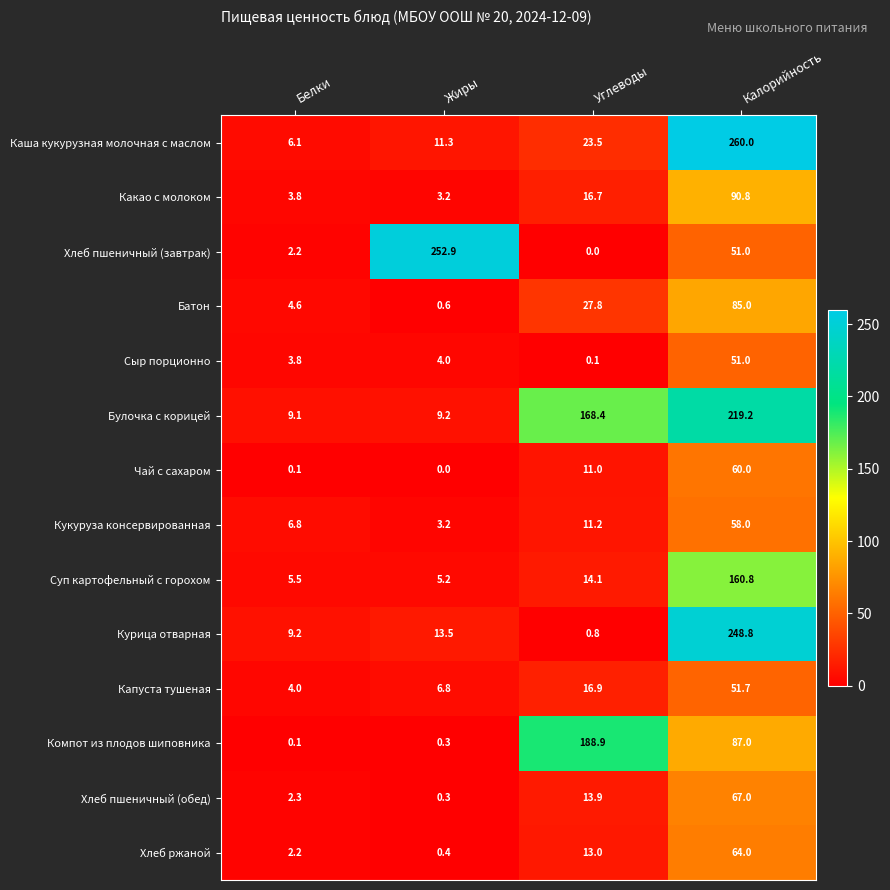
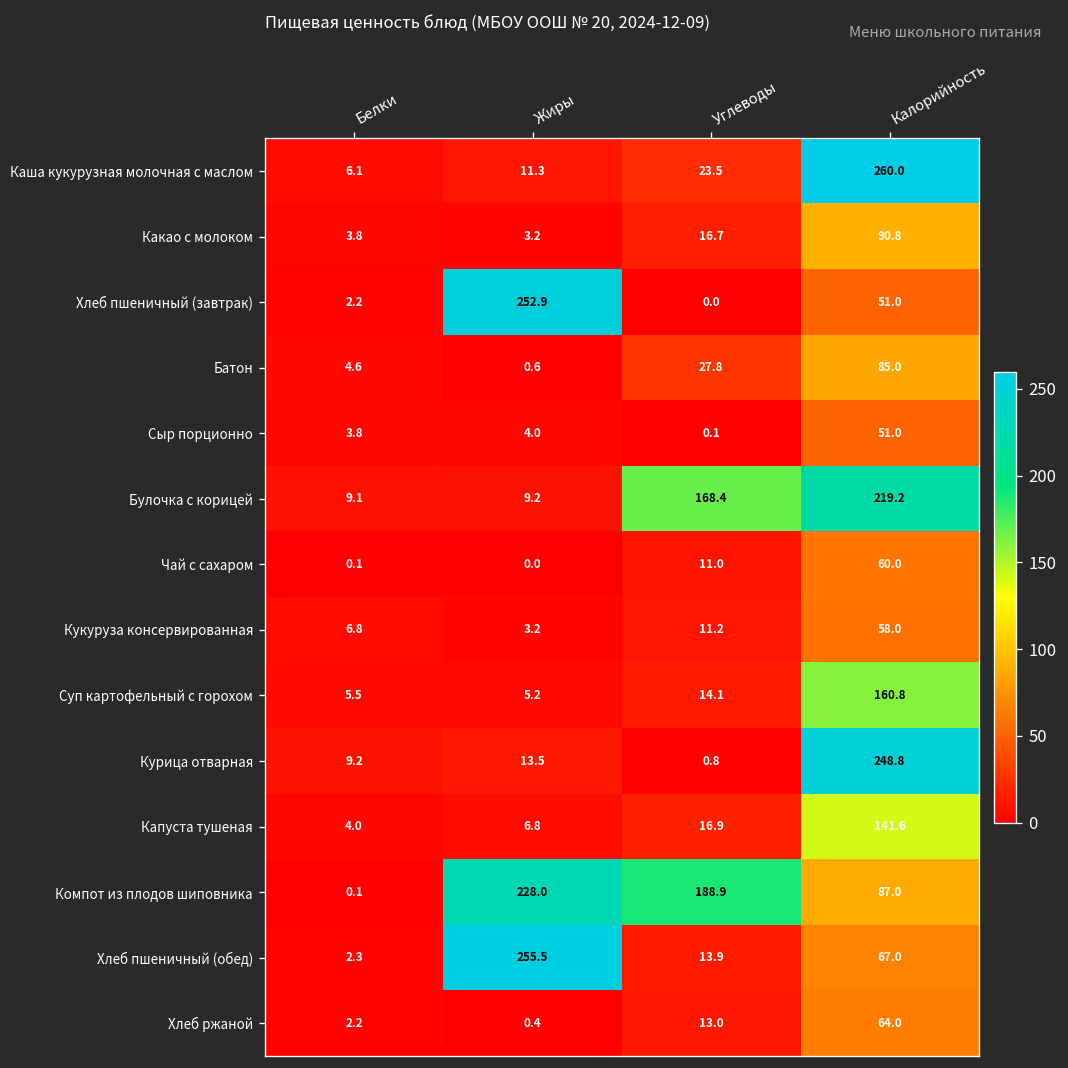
  {
    "Каша кукурузная молочная с маслом": {
      "Белки": 6.1,
      "Жиры": 11.3,
      "Углеводы": 23.5,
      "Калорийность": 260.0
    },
    "Какао с молоком": {
      "Белки": 3.8,
      "Жиры": 3.2,
      "Углеводы": 16.7,
      "Калорийность": 90.8
    },
    "Хлеб пшеничный (завтрак)": {
      "Белки": 2.2,
      "Жиры": 252.9,
      "Углеводы": 0.0,
      "Калорийность": 51.0
    },
    "Батон": {
      "Белки": 4.6,
      "Жиры": 0.6,
      "Углеводы": 27.8,
      "Калорийность": 85.0
    },
    "Сыр порционно": {
      "Белки": 3.8,
      "Жиры": 4.0,
      "Углеводы": 0.1,
      "Калорийность": 51.0
    },
    "Булочка с корицей": {
      "Белки": 9.1,
      "Жиры": 9.2,
      "Углеводы": 168.4,
      "Калорийность": 219.2
    },
    "Чай с сахаром": {
      "Белки": 0.1,
      "Жиры": 0.0,
      "Углеводы": 11.0,
      "Калорийность": 60.0
    },
    "Кукуруза консервированная": {
      "Белки": 6.8,
      "Жиры": 3.2,
      "Углеводы": 11.2,
      "Калорийность": 58.0
    },
    "Суп картофельный с горохом": {
      "Белки": 5.5,
      "Жиры": 5.2,
      "Углеводы": 14.1,
      "Калорийность": 160.8
    },
    "Курица отварная": {
      "Белки": 9.2,
      "Жиры": 13.5,
      "Углеводы": 0.8,
      "Калорийность": 248.8
    },
    "Капуста тушеная": {
      "Белки": 4.0,
      "Жиры": 6.8,
      "Углеводы": 16.9,
-     "Калорийность": 51.7
+     "Калорийность": 141.6
    },
    "Компот из плодов шиповника": {
      "Белки": 0.1,
-     "Жиры": 0.3,
+     "Жиры": 228.0,
      "Углеводы": 188.9,
      "Калорийность": 87.0
    },
    "Хлеб пшеничный (обед)": {
      "Белки": 2.3,
-     "Жиры": 0.3,
+     "Жиры": 255.5,
      "Углеводы": 13.9,
      "Калорийность": 67.0
    },
    "Хлеб ржаной": {
      "Белки": 2.2,
      "Жиры": 0.4,
      "Углеводы": 13.0,
      "Калорийность": 64.0
    }
  }
